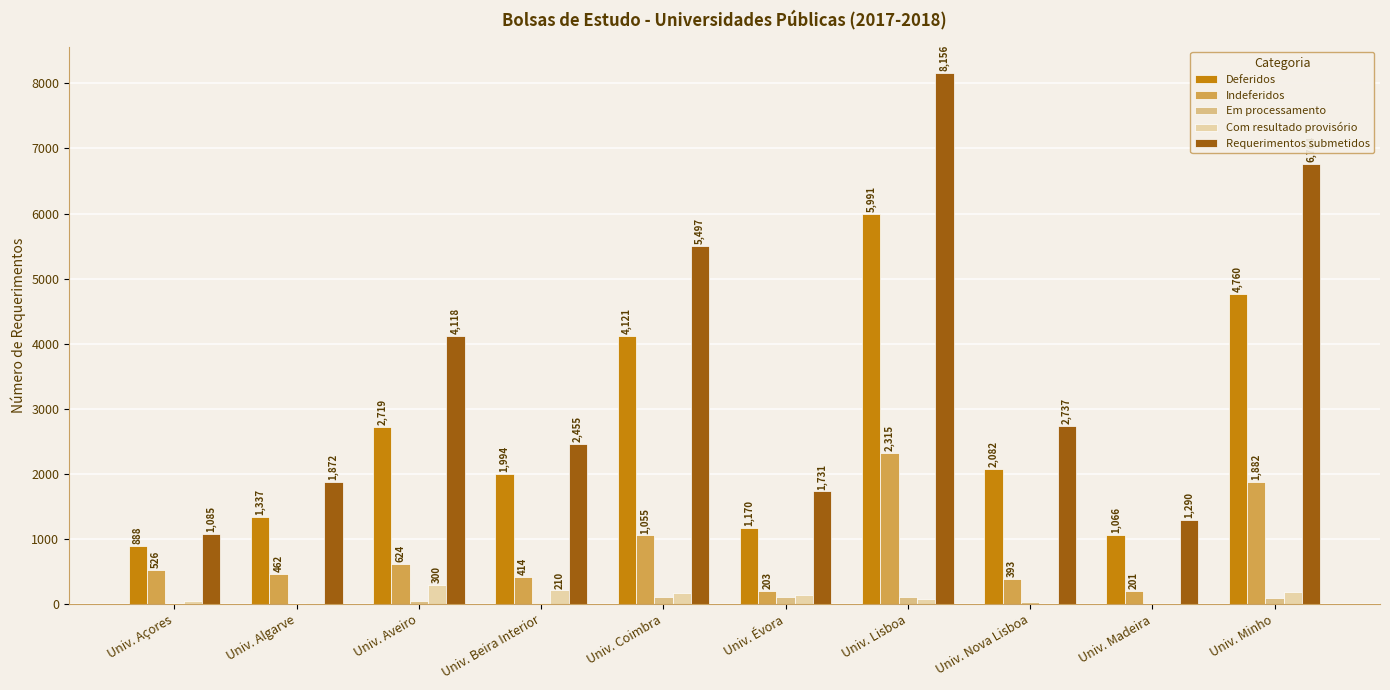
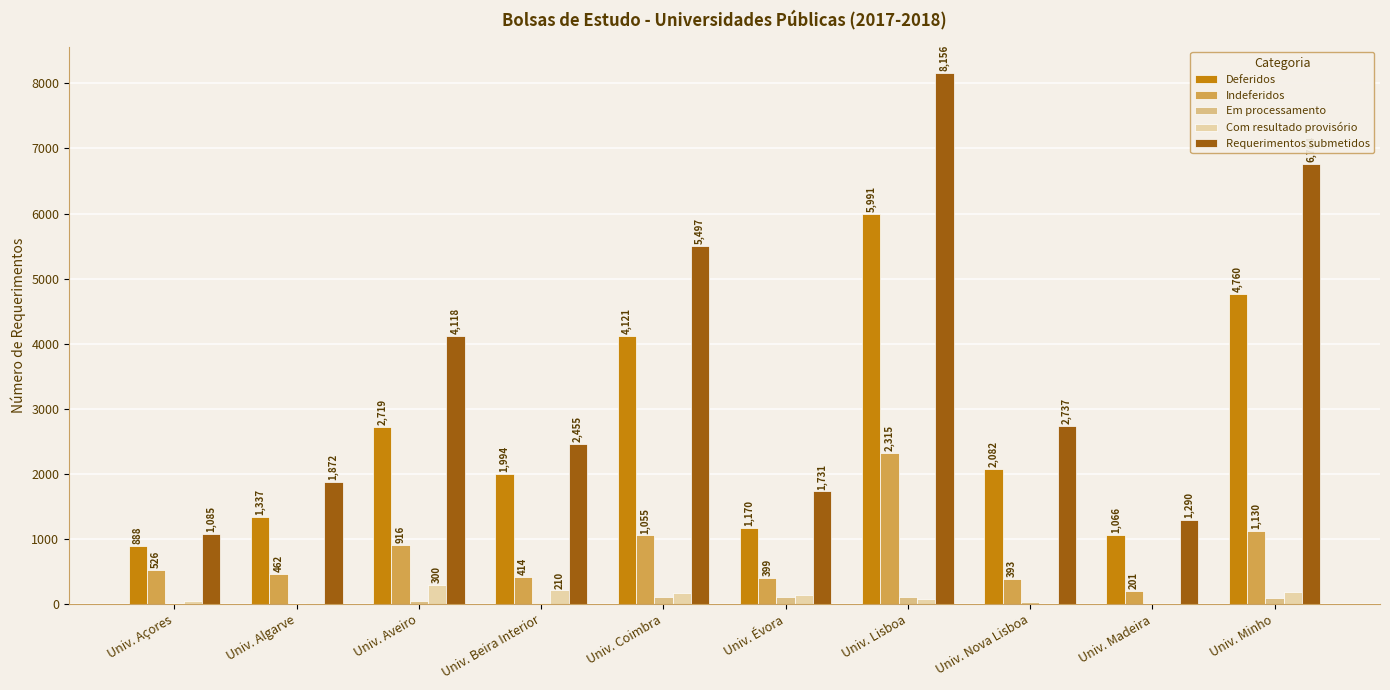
  {
    "Indeferidos": {
      "Univ. Açores": "526",
      "Univ. Algarve": "462",
-     "Univ. Aveiro": "624",
+     "Univ. Aveiro": "916",
      "Univ. Beira Interior": "414",
      "Univ. Coimbra": "1,055",
-     "Univ. Évora": "203",
+     "Univ. Évora": "399",
      "Univ. Lisboa": "2,315",
      "Univ. Nova Lisboa": "393",
      "Univ. Madeira": "201",
-     "Univ. Minho": "1,882"
+     "Univ. Minho": "1,130"
    }
  }
